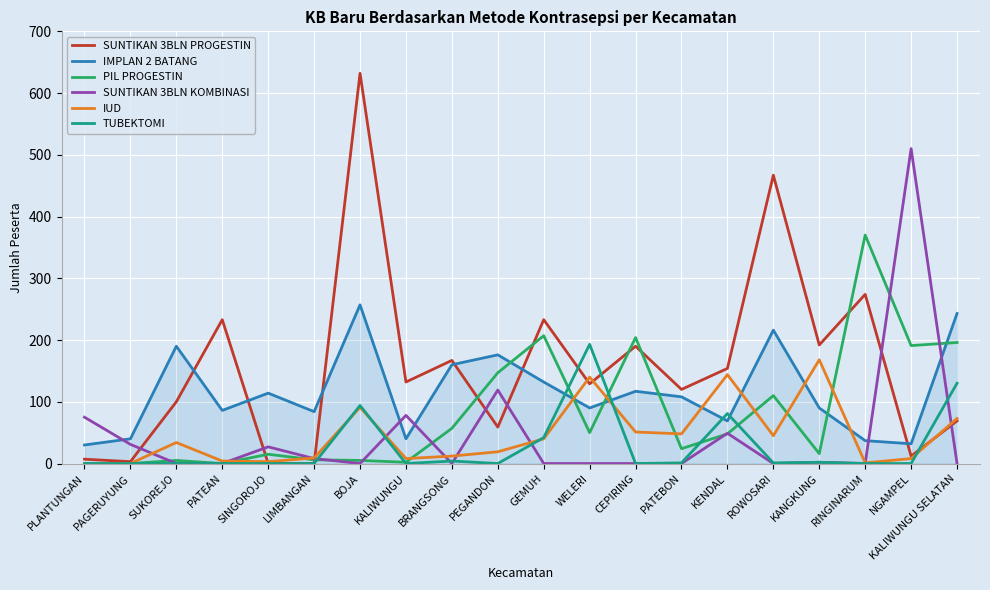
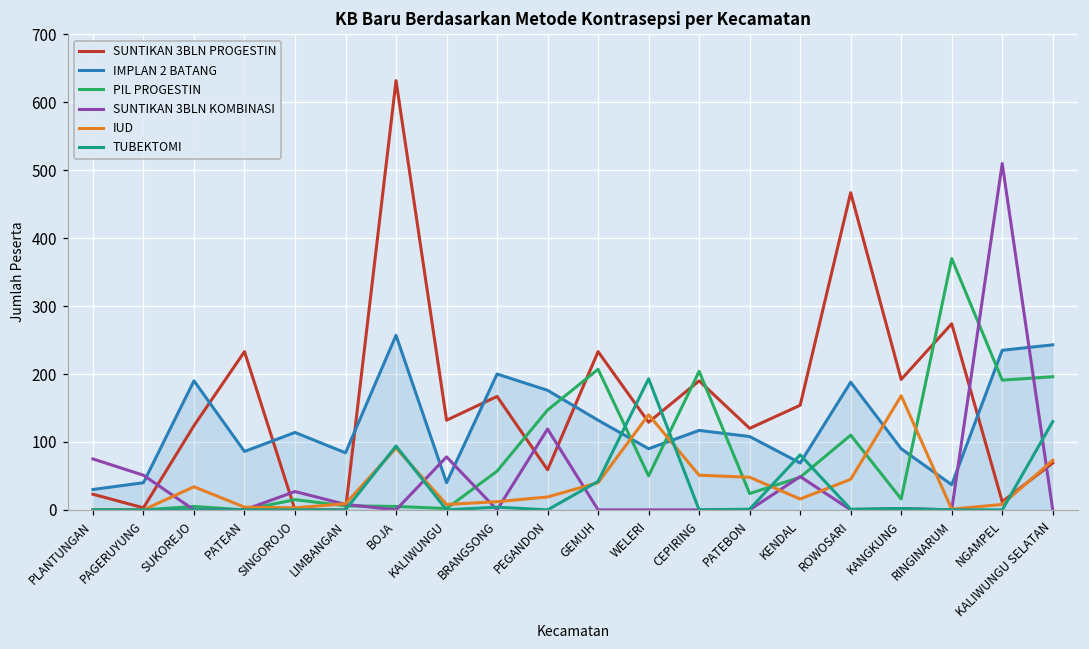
  {
    "SUNTIKAN 3BLN PROGESTIN": {
-     "PLANTUNGAN": 10,
-     "SUKOREJO": 100,
+     "PLANTUNGAN": 20,
+     "SUKOREJO": 120,
      "PATEAN": 230,
      "BOJA": 630,
      "KALIWUNGU": 130,
      "BRANGSONG": 170,
      "PEGANDON": 60,
      "GEMUH": 230,
      "WELERI": 130,
      "CEPIRING": 190,
      "PATEBON": 120,
      "KENDAL": 150,
      "ROWOSARI": 470,
      "KANGKUNG": 190,
      "RINGINARUM": 270
    },
    "IMPLAN 2 BATANG": {
      "PLANTUNGAN": 30,
      "PAGERUYUNG": 40,
      "SUKOREJO": 190,
      "PATEAN": 90,
      "SINGOROJO": 110,
      "LIMBANGAN": 80,
      "BOJA": 260,
      "KALIWUNGU": 40,
-     "BRANGSONG": 160,
+     "BRANGSONG": 200,
      "PEGANDON": 180,
      "GEMUH": 130,
      "WELERI": 90,
      "CEPIRING": 120,
      "PATEBON": 110,
      "KENDAL": 70,
-     "ROWOSARI": 220,
+     "ROWOSARI": 190,
      "KANGKUNG": 90,
      "RINGINARUM": 40,
-     "NGAMPEL": 30,
+     "NGAMPEL": 240,
      "KALIWUNGU SELATAN": 240
    },
    "SUNTIKAN 3BLN KOMBINASI": {
      "PLANTUNGAN": 80,
-     "PAGERUYUNG": 30,
+     "PAGERUYUNG": 50,
      "SINGOROJO": 30,
      "BOJA": 0,
      "KALIWUNGU": 80,
      "PEGANDON": 120,
      "GEMUH": 0,
      "WELERI": 0,
      "NGAMPEL": 510,
      "KALIWUNGU SELATAN": 0
    },
    "IUD": {
      "SUKOREJO": 30,
      "KALIWUNGU": 10,
      "BRANGSONG": 10,
      "PEGANDON": 20,
      "WELERI": 140,
      "CEPIRING": 50,
      "PATEBON": 50,
-     "KENDAL": 140,
+     "KENDAL": 20,
      "ROWOSARI": 50,
      "KANGKUNG": 170
    }
  }
